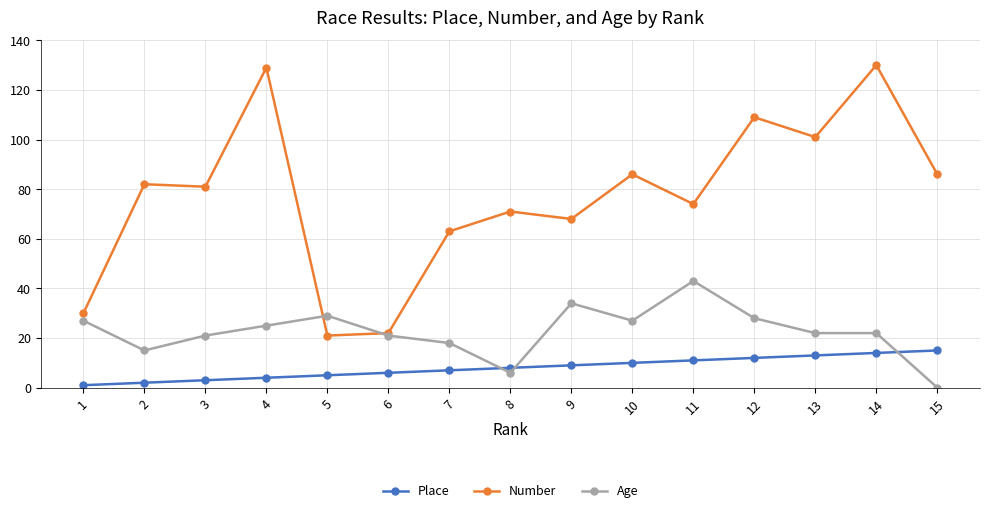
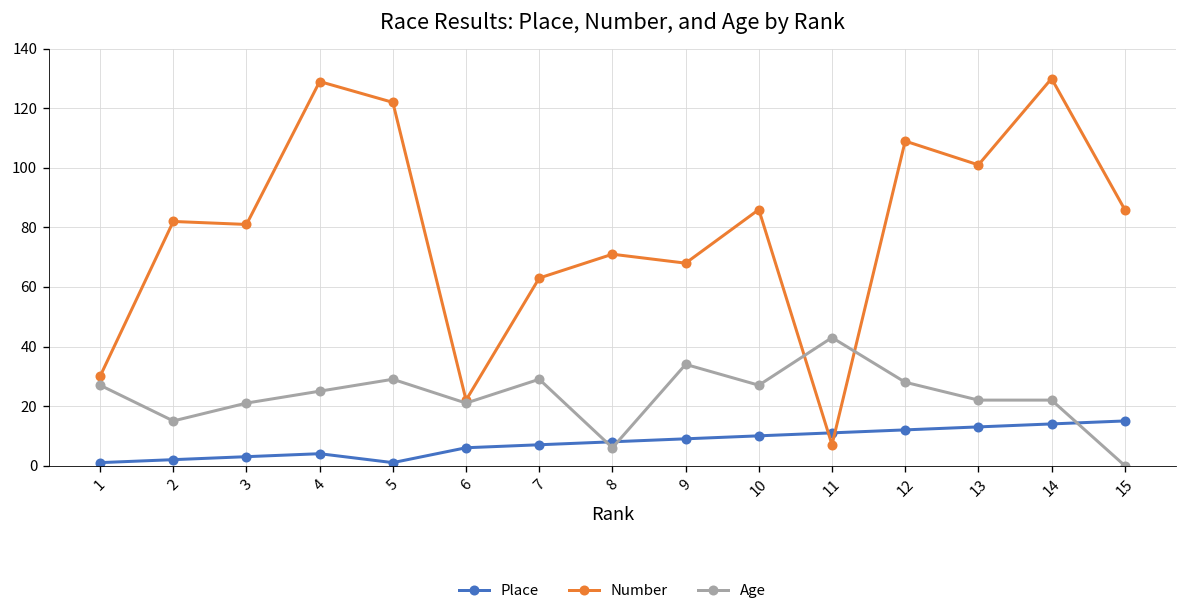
  {
    "Place": {
      "1": 1,
      "2": 2,
      "3": 3,
      "4": 4,
-     "5": 5,
+     "5": 1,
      "6": 6,
      "7": 7,
      "8": 8,
      "9": 9,
      "10": 10,
      "11": 11,
      "12": 12,
      "13": 13,
      "14": 14,
      "15": 15
    },
    "Number": {
      "1": 30,
      "2": 82,
      "3": 81,
      "4": 129,
-     "5": 21,
+     "5": 122,
      "7": 63,
      "8": 71,
      "9": 68,
      "10": 86,
-     "11": 74,
+     "11": 7,
      "12": 109,
      "13": 101,
      "14": 130,
      "15": 86
    },
    "Age": {
      "1": 27,
      "2": 15,
      "3": 21,
      "4": 25,
      "5": 29,
-     "7": 18,
+     "7": 29,
      "8": 6,
      "9": 34,
      "10": 27,
      "11": 43,
      "12": 28,
      "13": 22,
      "14": 22,
      "15": 0
    }
  }
